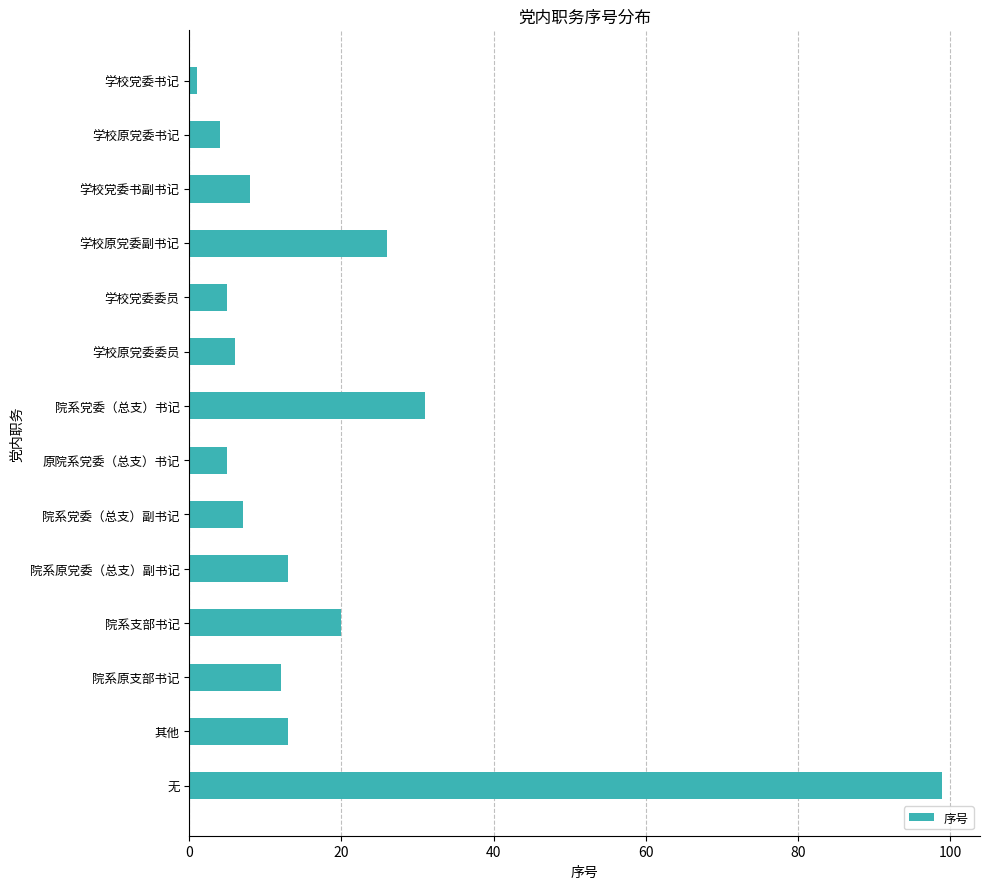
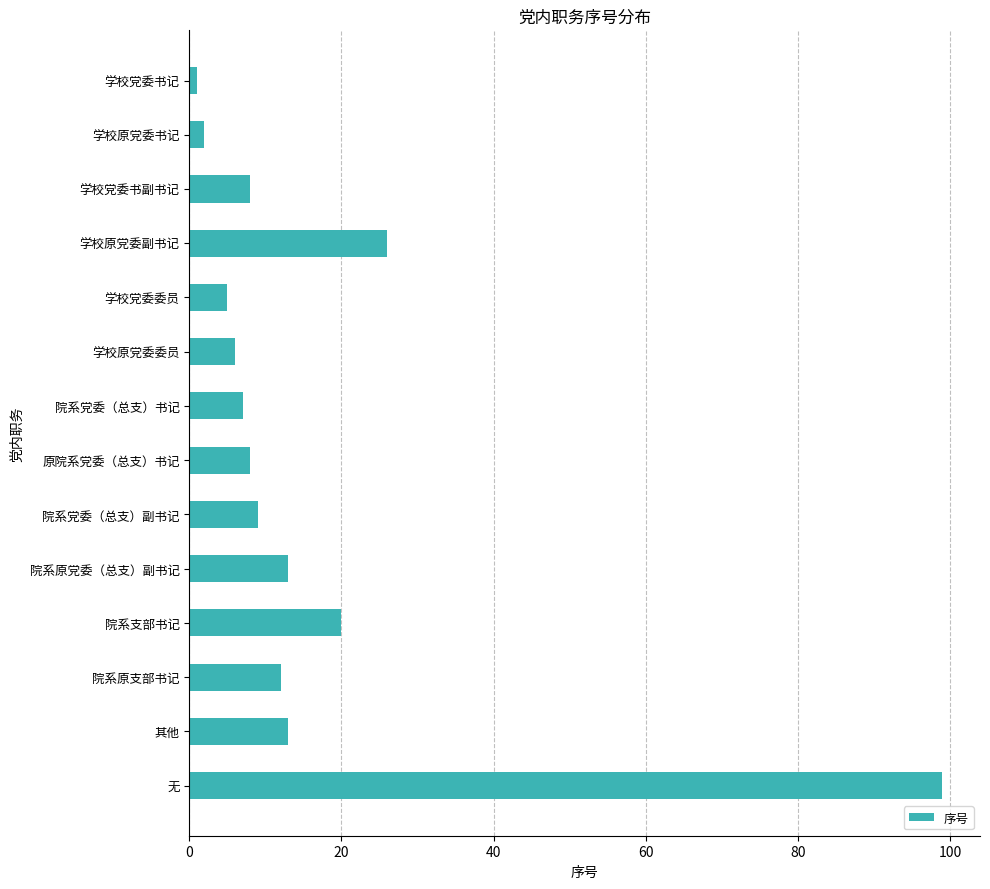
  {
    "学校党委书记": 1,
-   "学校原党委书记": 4,
+   "学校原党委书记": 2,
    "学校党委书副书记": 8,
    "学校原党委副书记": 26,
    "学校党委委员": 5,
    "学校原党委委员": 6,
-   "院系党委（总支）书记": 31,
-   "原院系党委（总支）书记": 5,
-   "院系党委（总支）副书记": 7,
+   "院系党委（总支）书记": 7,
+   "原院系党委（总支）书记": 8,
+   "院系党委（总支）副书记": 9,
    "院系原党委（总支）副书记": 13,
    "院系支部书记": 20,
    "院系原支部书记": 12,
    "其他": 13,
    "无": 99
  }
